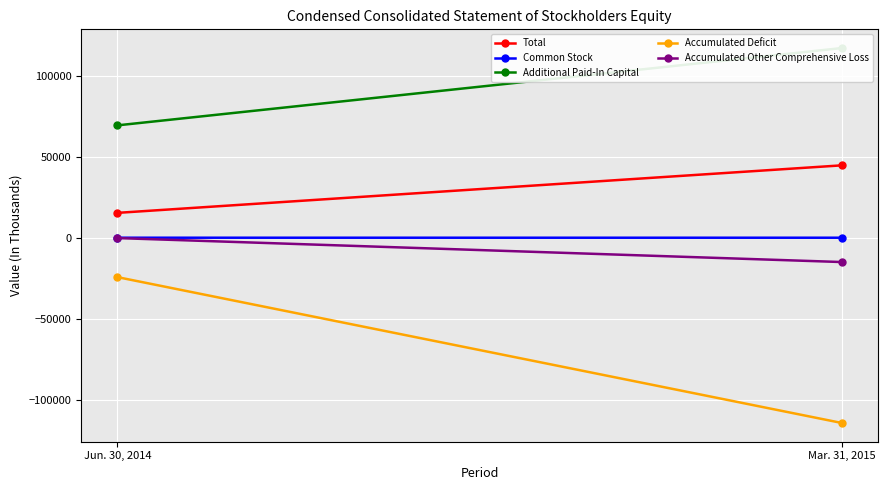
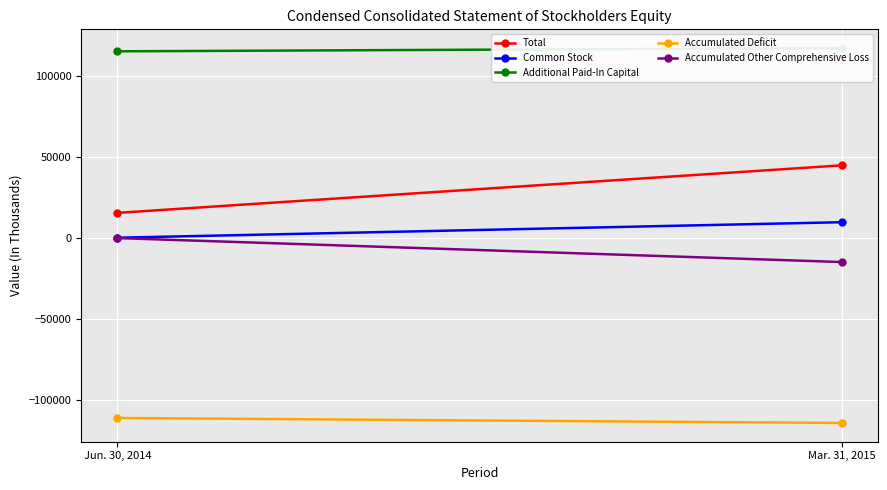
  {
    "Total": {
      "Jun. 30, 2014": 15000,
      "Mar. 31, 2015": 45000
    },
    "Common Stock": {
-     "Mar. 31, 2015": 0
+     "Mar. 31, 2015": 10000
    },
    "Additional Paid-In Capital": {
-     "Jun. 30, 2014": 70000
+     "Jun. 30, 2014": 115000
    },
    "Accumulated Deficit": {
-     "Jun. 30, 2014": -24000,
+     "Jun. 30, 2014": -111000,
      "Mar. 31, 2015": -114000
    },
    "Accumulated Other Comprehensive Loss": {
      "Mar. 31, 2015": -15000
    }
  }
